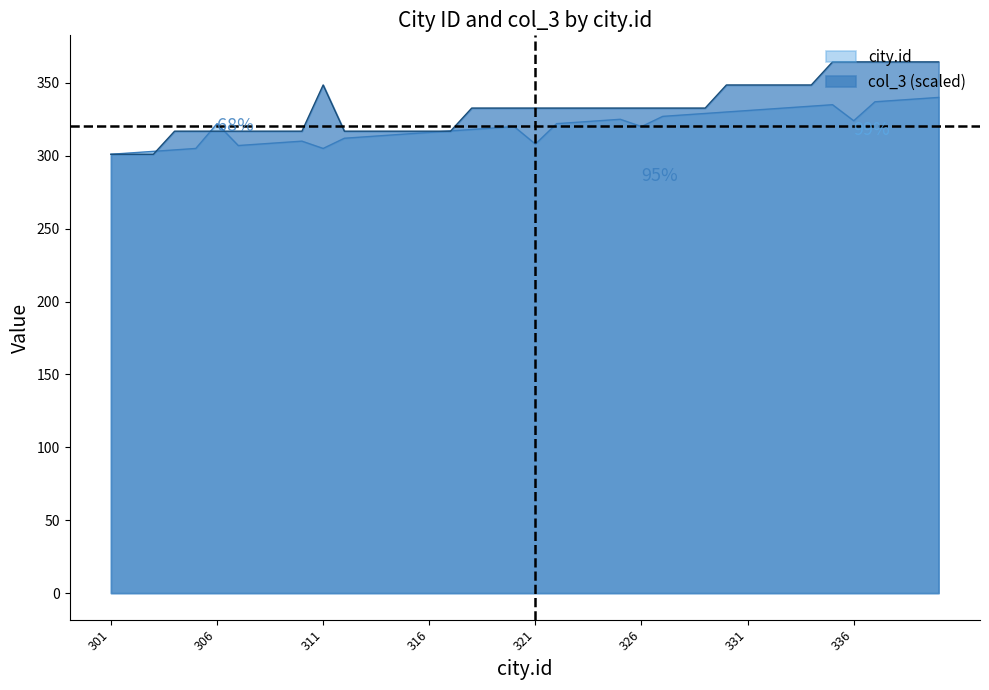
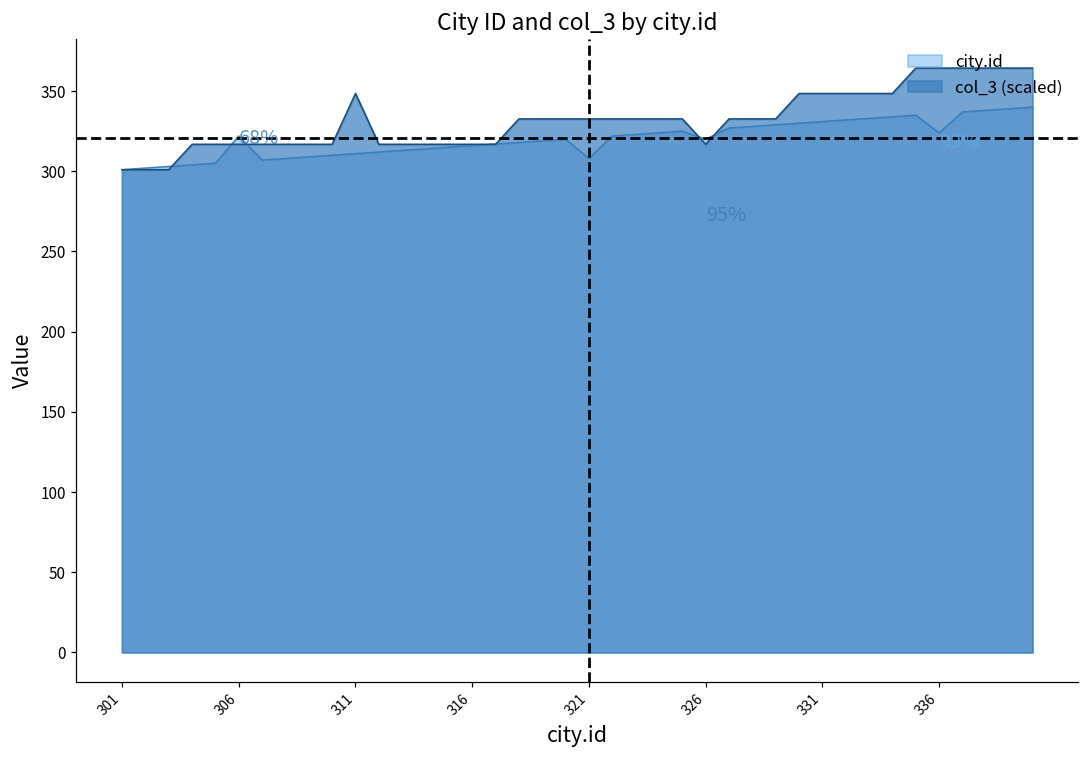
  {
    "city.id": {
-     "311": 305,
+     "311": 311,
      "321": 308,
      "326": 320,
      "331": 331,
      "336": 324
    },
    "col_3 (scaled)": {
      "311": 349,
      "321": 333,
-     "326": 333,
+     "326": 317,
      "331": 349,
      "336": 364
    }
  }
